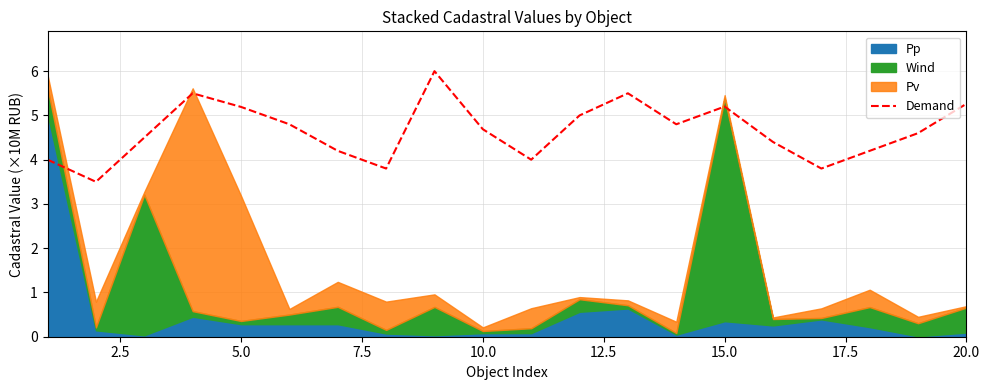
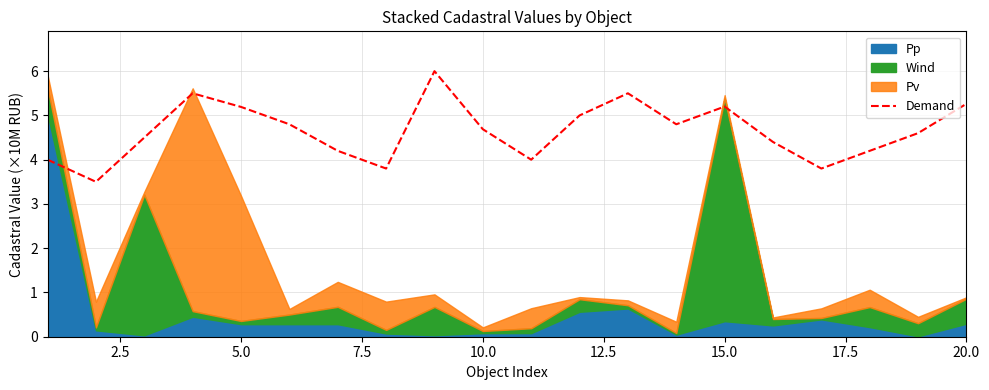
  {
    "Demand": {
      "5.0": 5.2,
      "10.0": 4.7,
      "15.0": 5.2,
      "20.0": 5.3
    },
    "Pp": {
-     "20.0": 0.1
+     "20.0": 0.3
    },
    "Wind": {
      "5.0": 0.1,
      "15.0": 5.0
    },
    "Pv": {
      "5.0": 2.8,
      "10.0": 0.1,
      "15.0": 0.1
    }
  }
